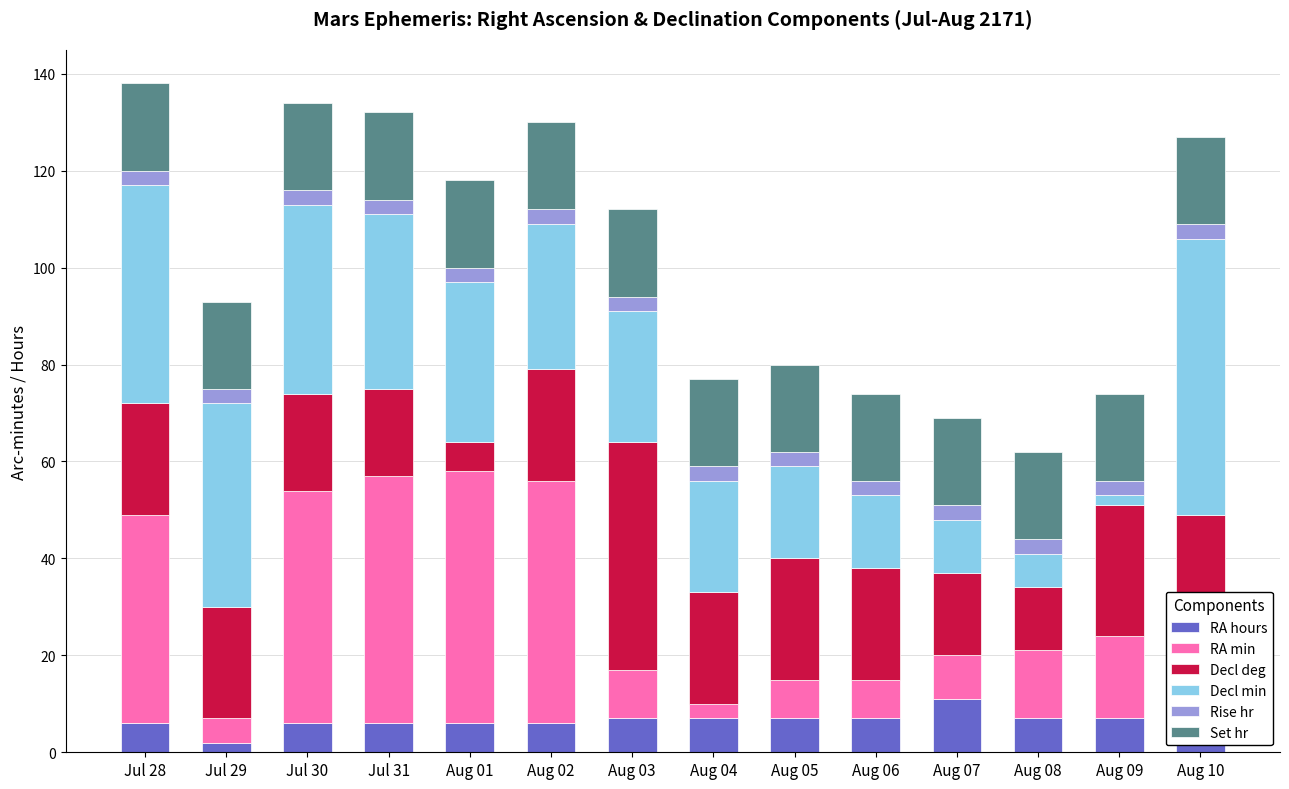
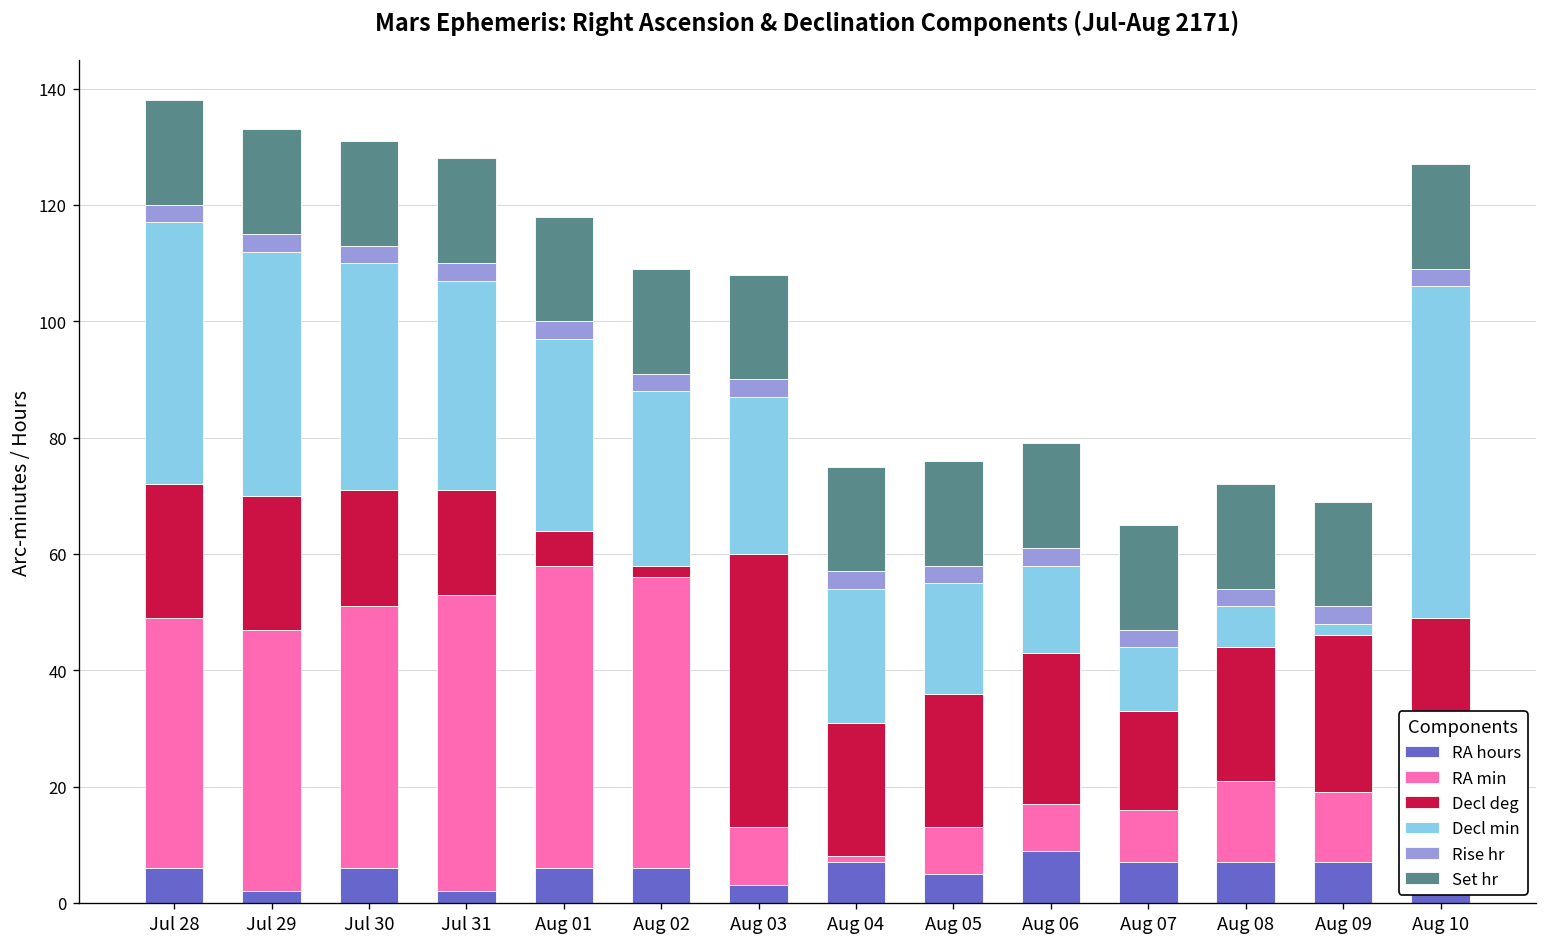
  {
    "RA hours": {
      "Jul 28": 6,
      "Jul 29": 2,
      "Jul 30": 6,
-     "Jul 31": 6,
+     "Jul 31": 2,
      "Aug 01": 6,
      "Aug 02": 6,
-     "Aug 03": 7,
+     "Aug 03": 3,
      "Aug 04": 7,
-     "Aug 05": 7,
-     "Aug 06": 7,
-     "Aug 07": 11,
+     "Aug 05": 5,
+     "Aug 06": 9,
+     "Aug 07": 7,
      "Aug 08": 7,
      "Aug 09": 7
    },
    "RA min": {
      "Jul 28": 43,
-     "Jul 29": 5,
-     "Jul 30": 48,
+     "Jul 29": 45,
+     "Jul 30": 45,
      "Jul 31": 51,
      "Aug 01": 52,
      "Aug 02": 50,
      "Aug 03": 10,
-     "Aug 04": 3,
+     "Aug 04": 1,
      "Aug 05": 8,
      "Aug 06": 8,
      "Aug 07": 9,
      "Aug 08": 14,
-     "Aug 09": 17
+     "Aug 09": 12
    },
    "Decl deg": {
      "Jul 28": 23,
      "Jul 29": 23,
      "Jul 30": 20,
      "Jul 31": 18,
      "Aug 01": 6,
-     "Aug 02": 23,
+     "Aug 02": 2,
      "Aug 03": 47,
      "Aug 04": 23,
-     "Aug 05": 25,
-     "Aug 06": 23,
+     "Aug 05": 23,
+     "Aug 06": 26,
      "Aug 07": 17,
-     "Aug 08": 13,
+     "Aug 08": 23,
      "Aug 09": 27,
      "Aug 10": 20
    },
    "Set hr": {
      "Jul 28": 18,
      "Jul 29": 18,
      "Jul 30": 18,
      "Jul 31": 18,
      "Aug 01": 18,
      "Aug 02": 18,
      "Aug 03": 18,
      "Aug 04": 18,
      "Aug 05": 18,
      "Aug 06": 18,
      "Aug 07": 18,
      "Aug 08": 18,
      "Aug 09": 18,
      "Aug 10": 18
    }
  }
